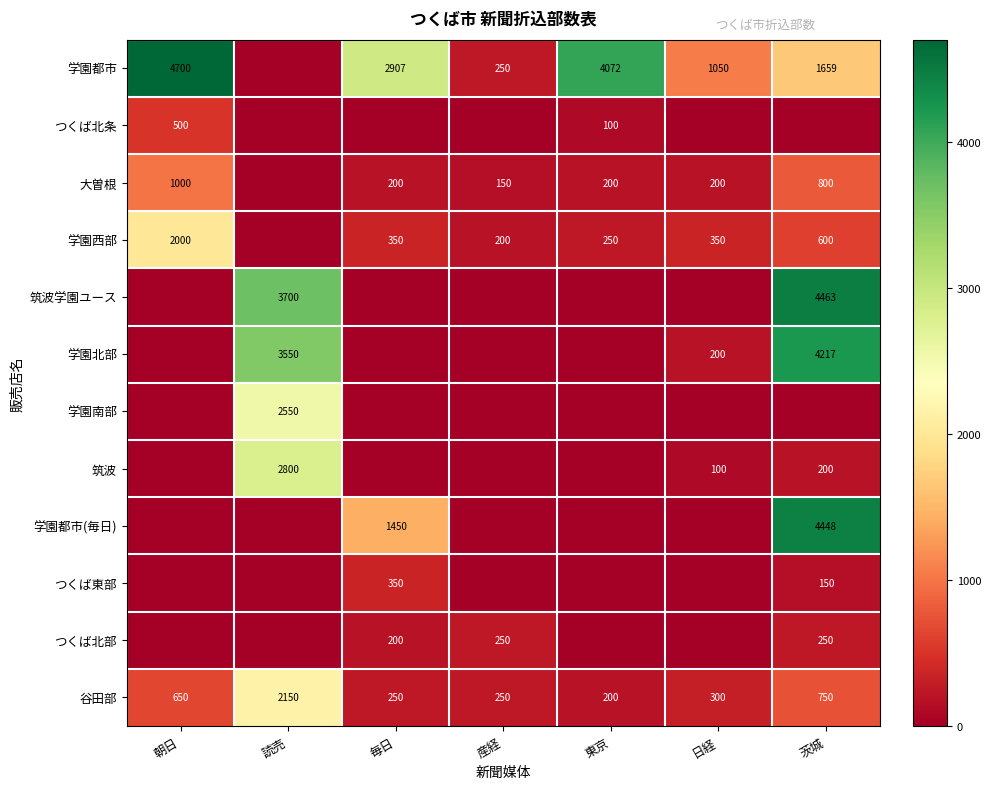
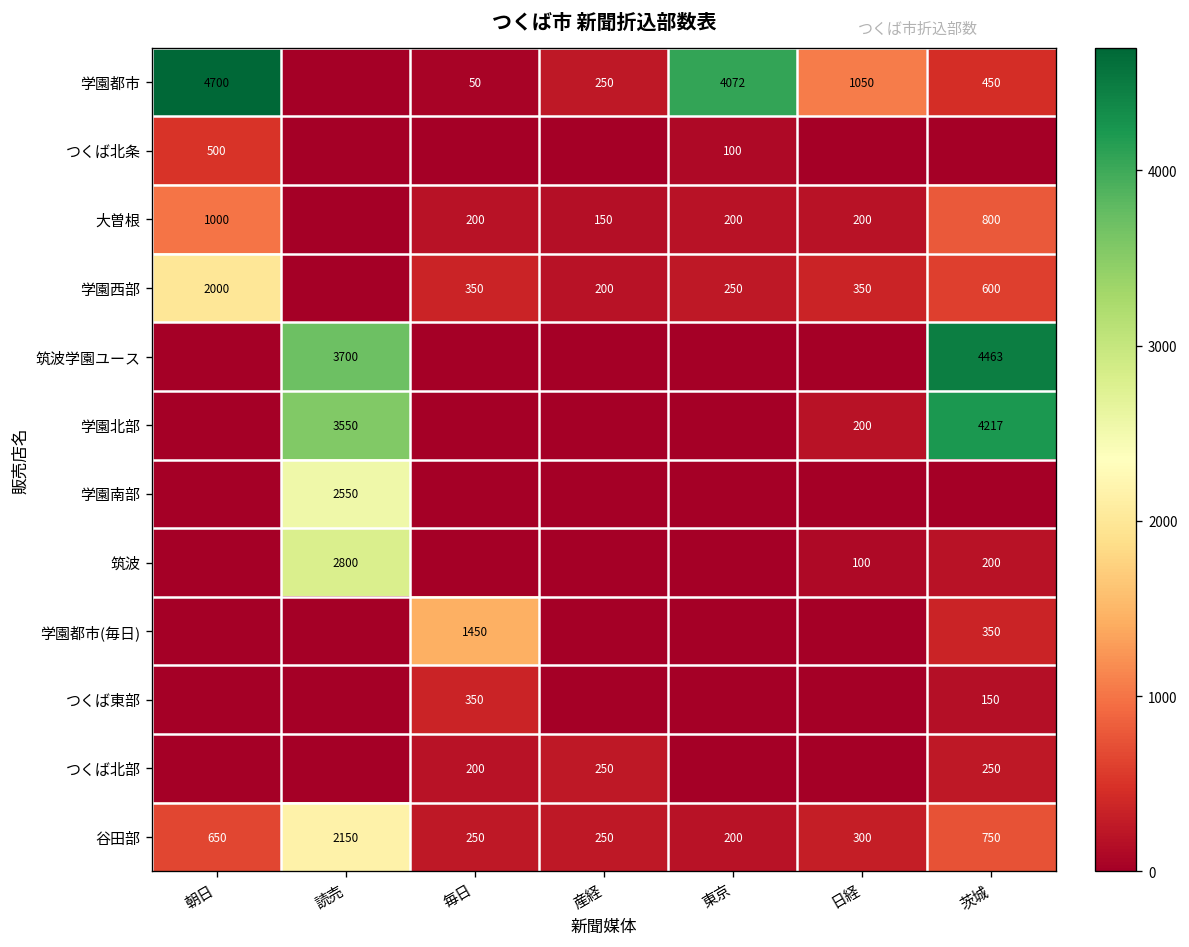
  {
    "学園都市": {
      "朝日": 4700,
-     "毎日": 2907,
+     "毎日": 50,
      "産経": 250,
      "東京": 4072,
      "日経": 1050,
-     "茨城": 1659
+     "茨城": 450
    },
    "つくば北条": {
      "朝日": 500,
      "東京": 100
    },
    "大曽根": {
      "朝日": 1000,
      "毎日": 200,
      "産経": 150,
      "東京": 200,
      "日経": 200,
      "茨城": 800
    },
    "学園西部": {
      "朝日": 2000,
      "毎日": 350,
      "産経": 200,
      "東京": 250,
      "日経": 350,
      "茨城": 600
    },
    "筑波学園ユース": {
      "読売": 3700,
      "茨城": 4463
    },
    "学園北部": {
      "読売": 3550,
      "日経": 200,
      "茨城": 4217
    },
    "学園南部": {
      "読売": 2550
    },
    "筑波": {
      "読売": 2800,
      "日経": 100,
      "茨城": 200
    },
    "学園都市(毎日)": {
      "毎日": 1450,
-     "茨城": 4448
+     "茨城": 350
    },
    "つくば東部": {
      "毎日": 350,
      "茨城": 150
    },
    "つくば北部": {
      "毎日": 200,
      "産経": 250,
      "茨城": 250
    },
    "谷田部": {
      "朝日": 650,
      "読売": 2150,
      "毎日": 250,
      "産経": 250,
      "東京": 200,
      "日経": 300,
      "茨城": 750
    }
  }
